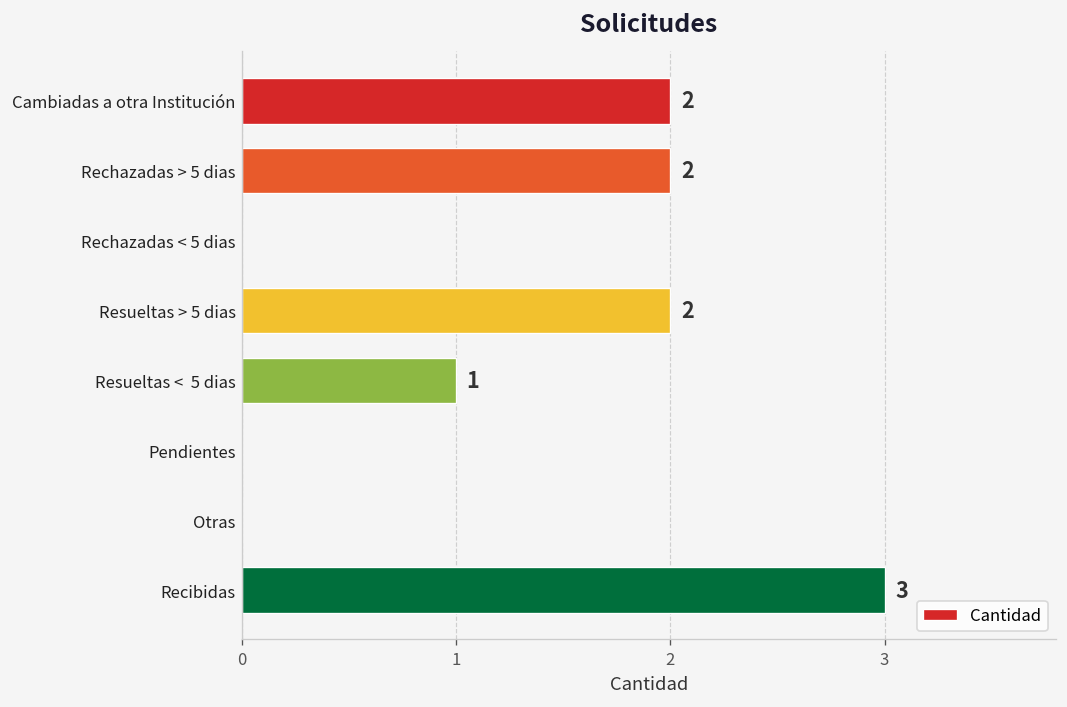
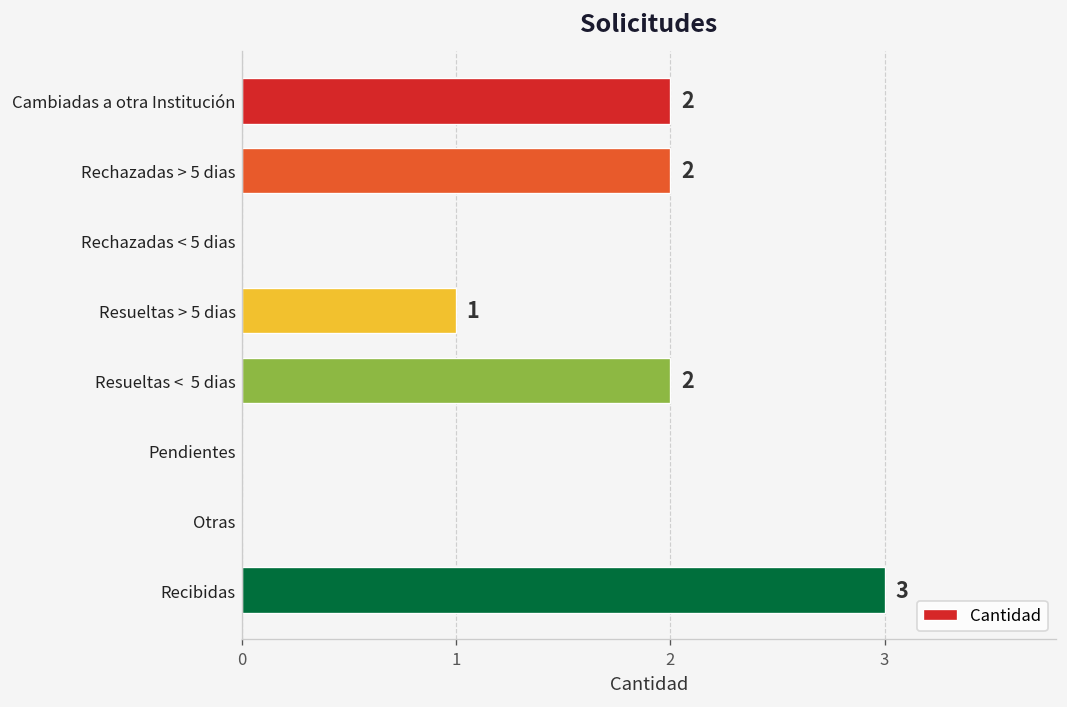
  {
    "Cambiadas a otra Institución": 2,
    "Rechazadas > 5 dias": 2,
-   "Resueltas > 5 dias": 2,
-   "Resueltas < 5 dias": 1,
+   "Resueltas > 5 dias": 1,
+   "Resueltas < 5 dias": 2,
    "Recibidas": 3
  }
